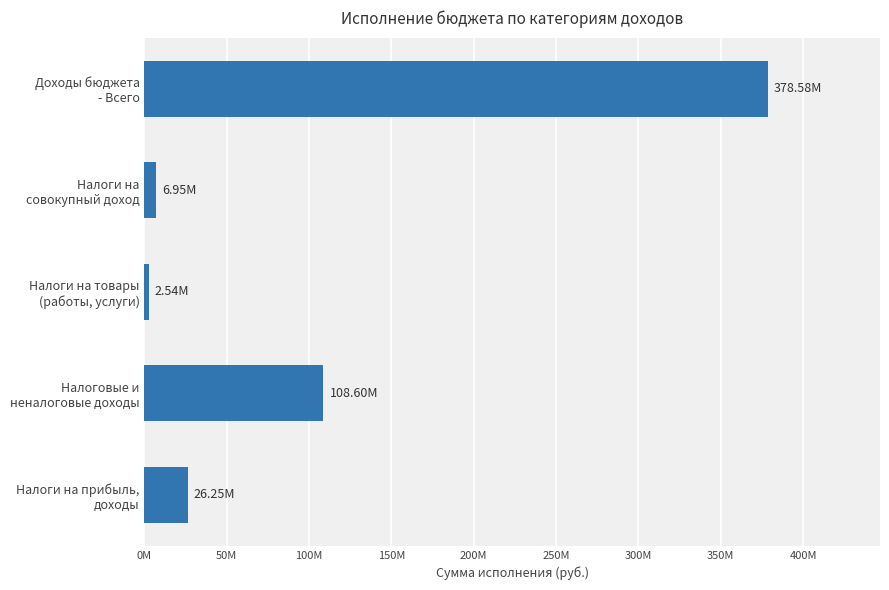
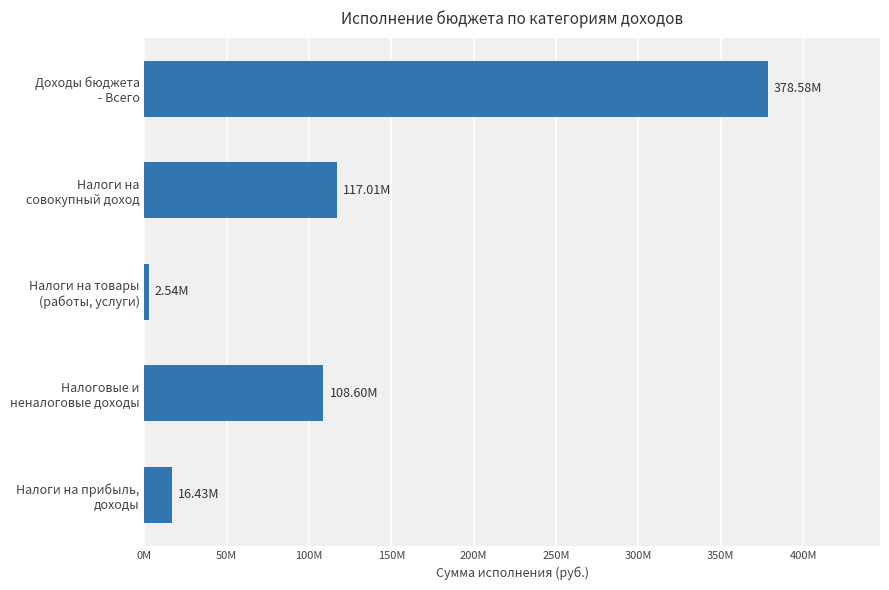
  {
    "Доходы бюджета - Всего": "378.58M",
-   "Налоги на совокупный доход": "6.95M",
+   "Налоги на совокупный доход": "117.01M",
    "Налоги на товары (работы, услуги)": "2.54M",
    "Налоговые и неналоговые доходы": "108.60M",
-   "Налоги на прибыль, доходы": "26.25M"
+   "Налоги на прибыль, доходы": "16.43M"
  }
